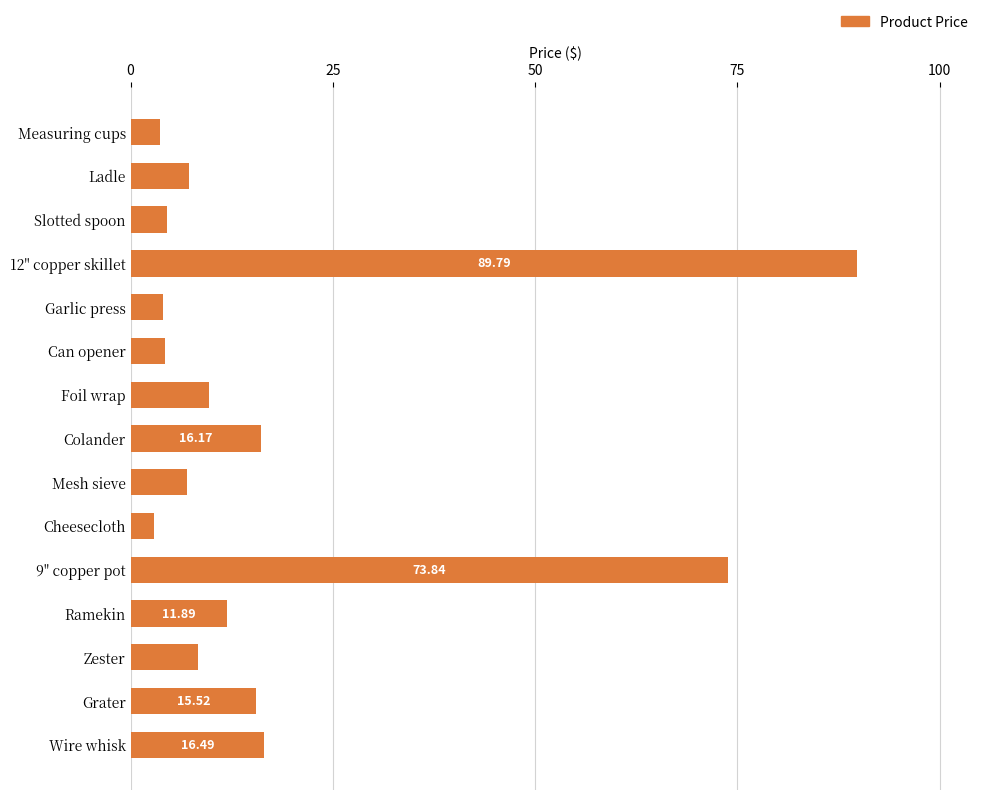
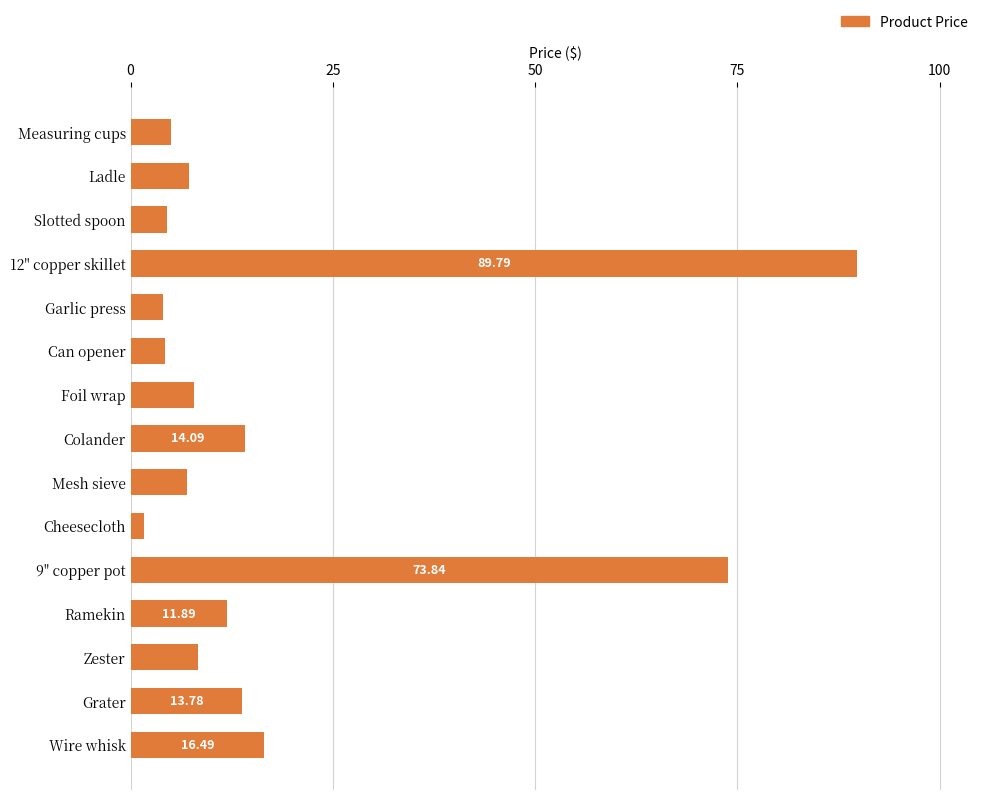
  {
-   "Measuring cups": 4,
+   "Measuring cups": 5,
    "12\" copper skillet": 89.79,
-   "Foil wrap": 10,
-   "Colander": 16.17,
-   "Cheesecloth": 3,
+   "Foil wrap": 8,
+   "Colander": 14.09,
+   "Cheesecloth": 2,
    "9\" copper pot": 73.84,
    "Ramekin": 11.89,
-   "Grater": 15.52,
+   "Grater": 13.78,
    "Wire whisk": 16.49
  }
